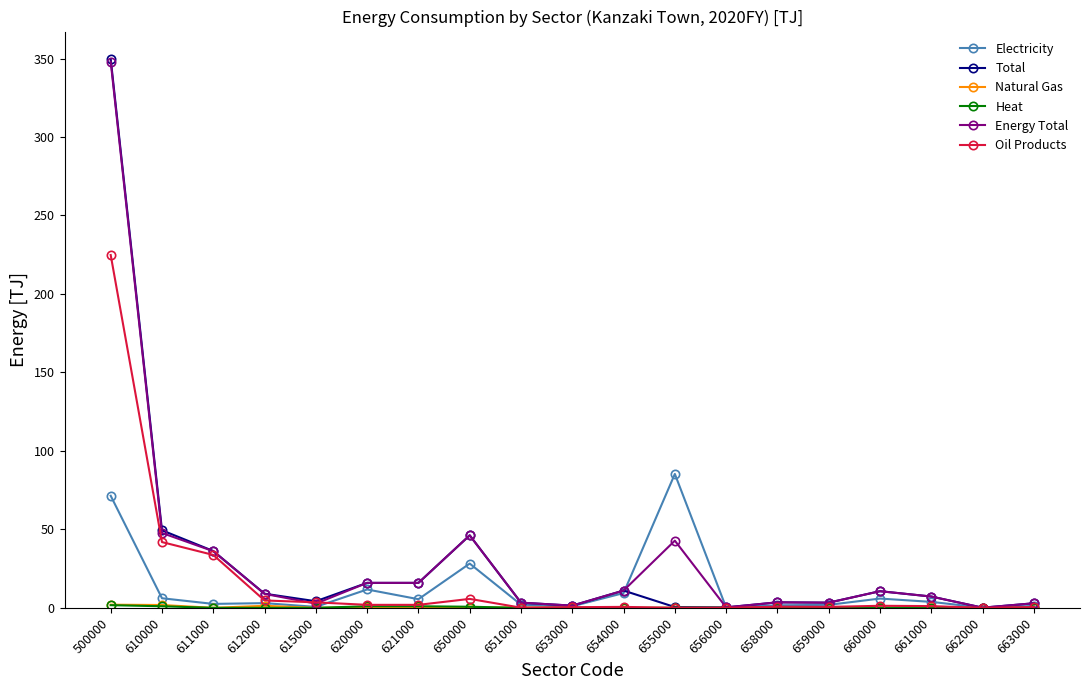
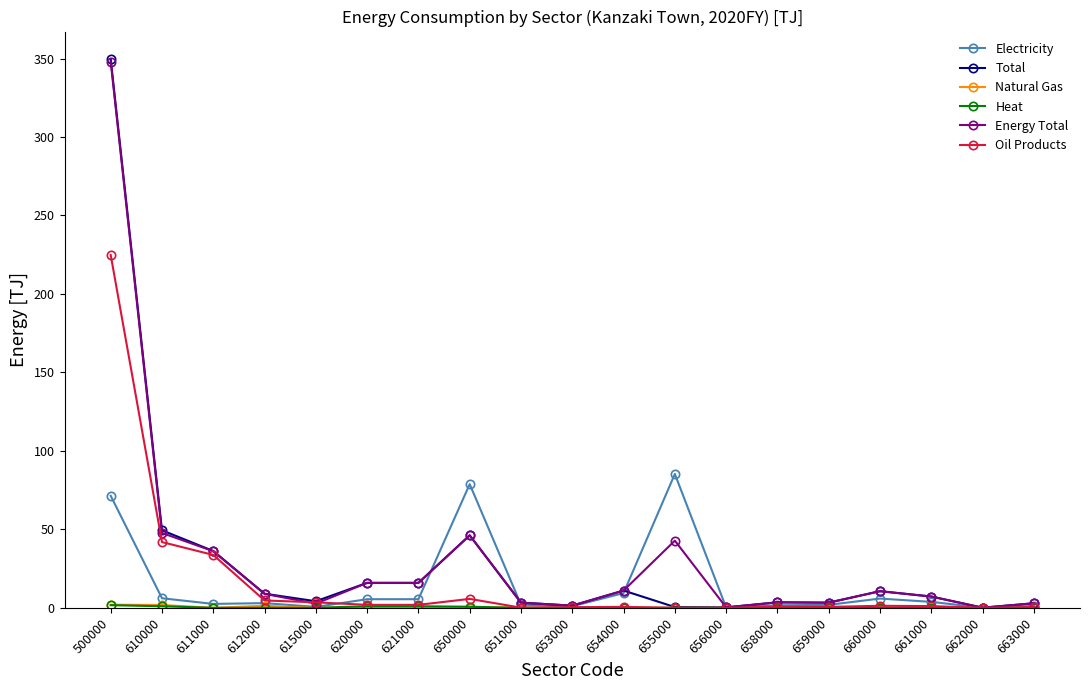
  {
    "Electricity": {
      "500000": 71,
      "610000": 6,
      "611000": 3,
      "612000": 3,
-     "620000": 12,
+     "620000": 6,
      "621000": 6,
-     "650000": 28,
+     "650000": 79,
      "655000": 85,
      "660000": 6,
      "661000": 4
    },
    "Total": {
      "500000": 350,
      "610000": 49
    },
    "Energy Total": {
      "500000": 348,
      "610000": 48,
      "655000": 43
    },
    "Oil Products": {
      "500000": 225,
      "610000": 42,
      "611000": 34,
      "612000": 5,
      "650000": 6
    }
  }
